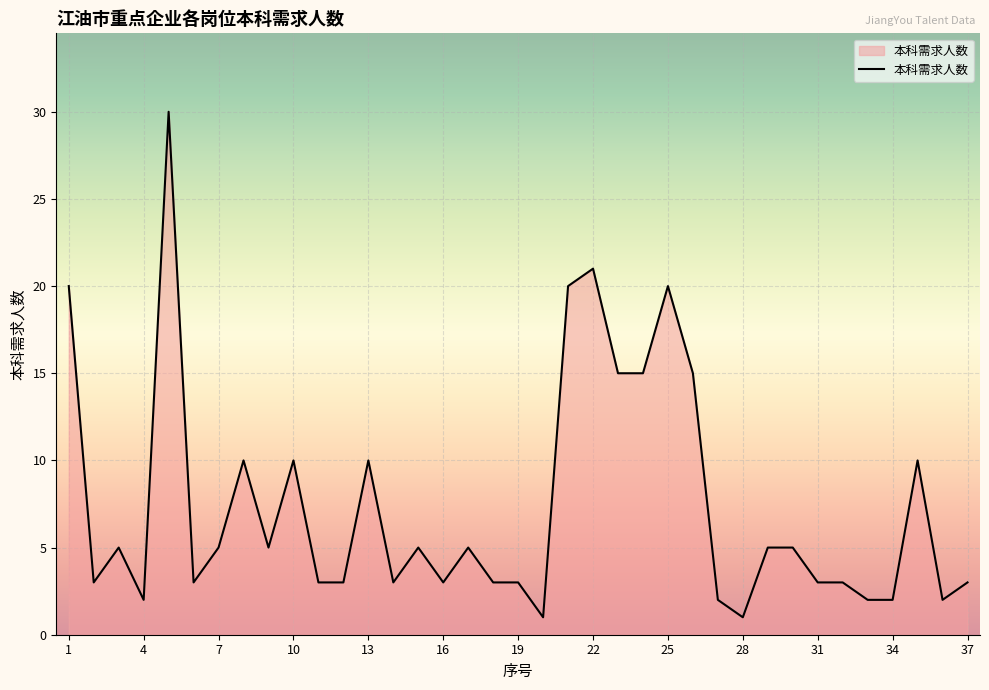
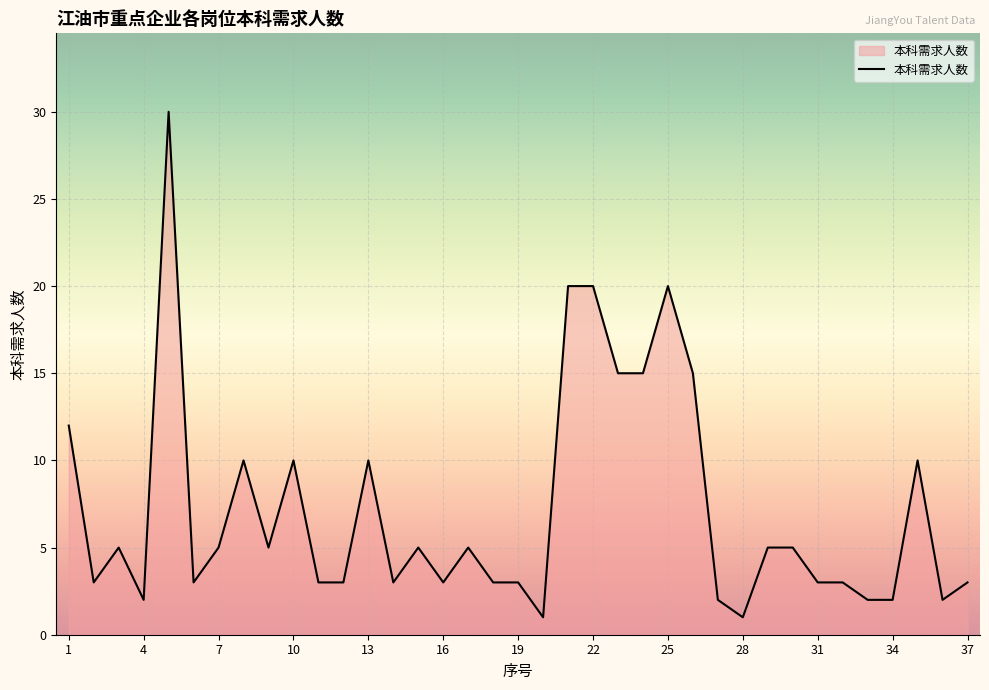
  {
-   "1": 20,
+   "1": 12,
    "4": 2,
    "7": 5,
    "10": 10,
    "13": 10,
    "16": 3,
    "19": 3,
-   "22": 21,
+   "22": 20,
    "25": 20,
    "28": 1,
    "31": 3,
    "34": 2,
    "37": 3
  }
